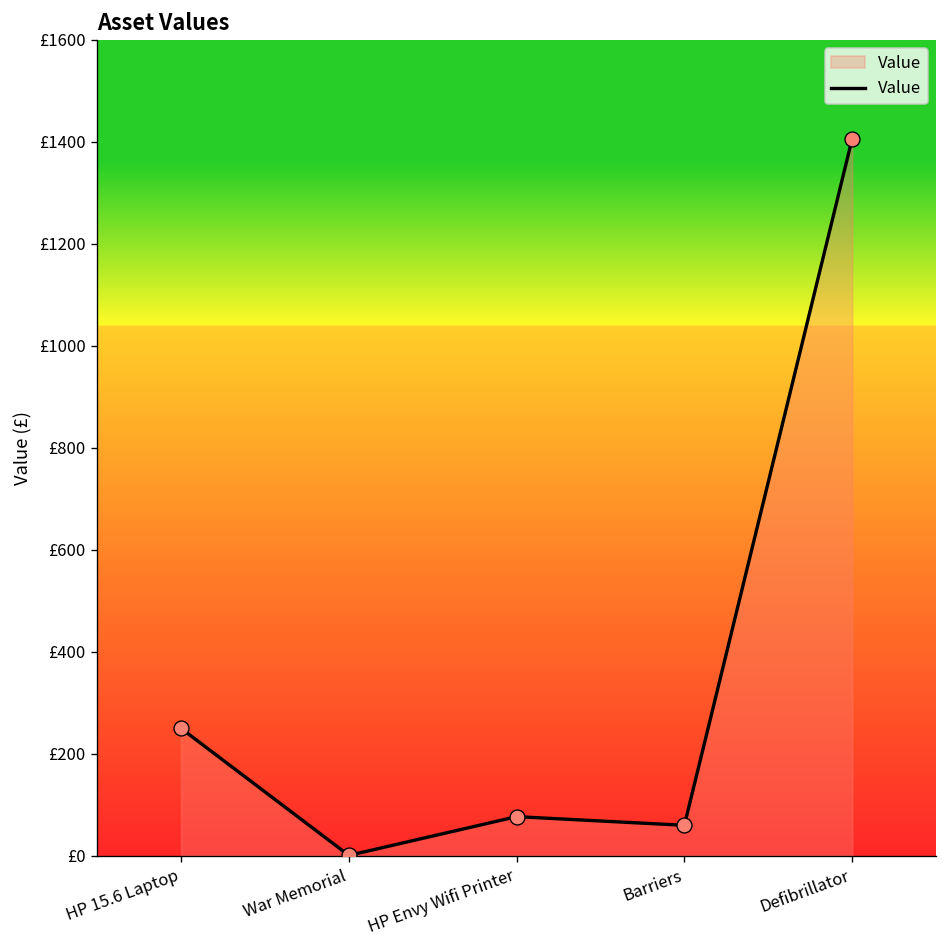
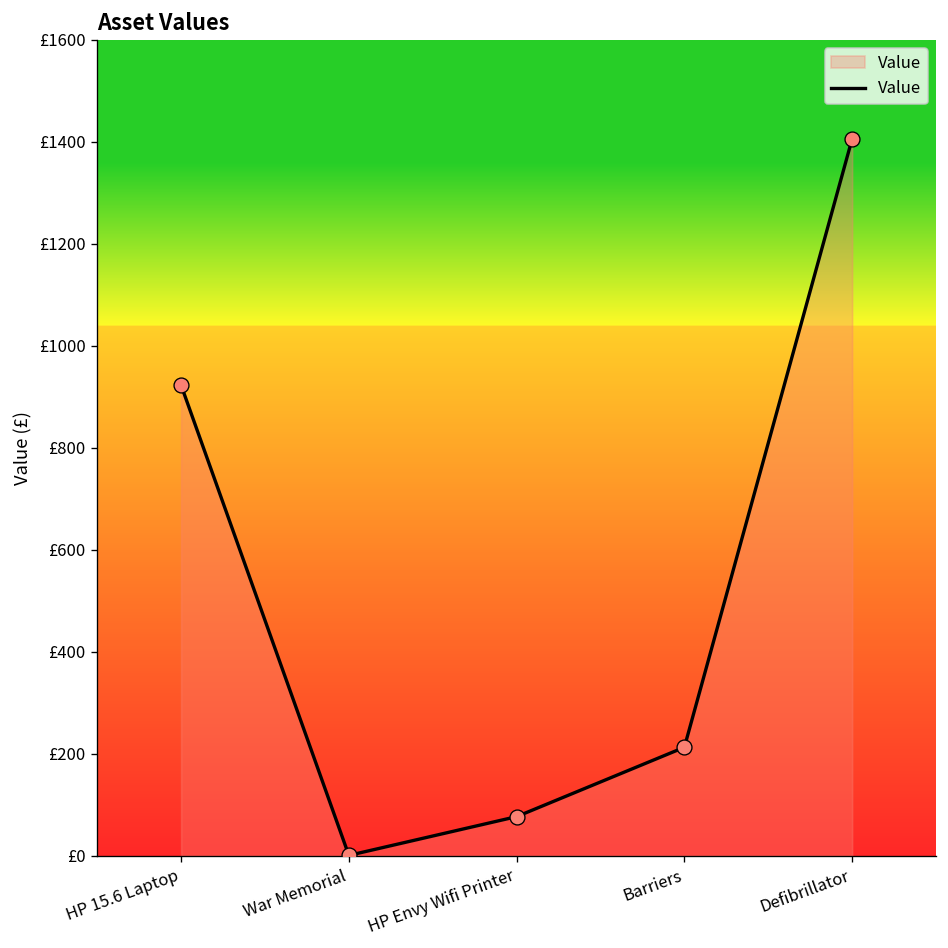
  {
-   "HP 15.6 Laptop": "£250",
+   "HP 15.6 Laptop": "£920",
    "War Memorial": "£0",
    "HP Envy Wifi Printer": "£80",
-   "Barriers": "£60",
+   "Barriers": "£210",
    "Defibrillator": "£1410"
  }
